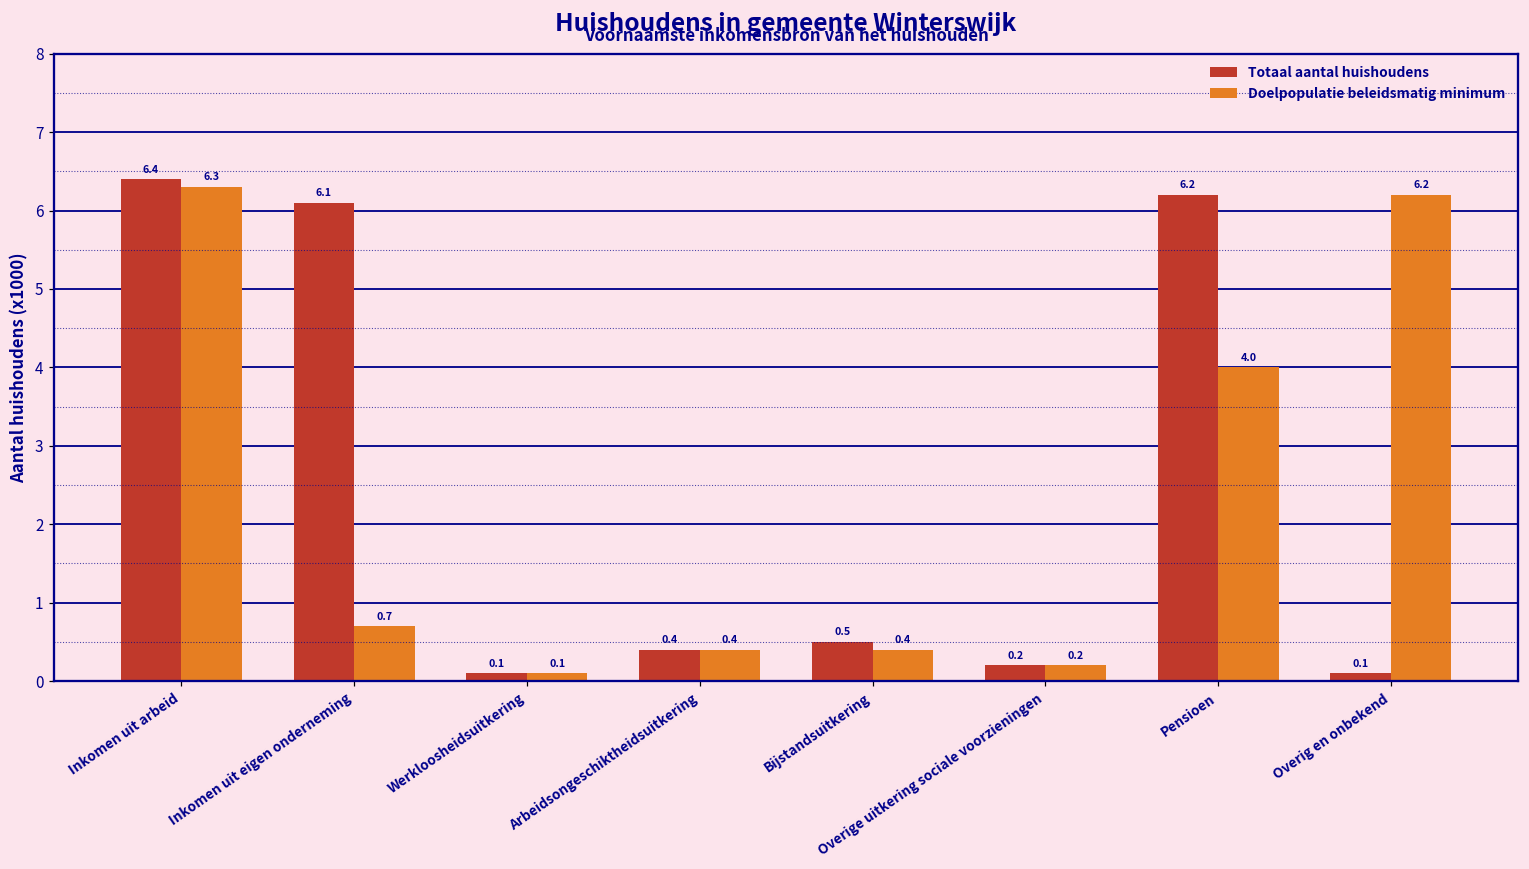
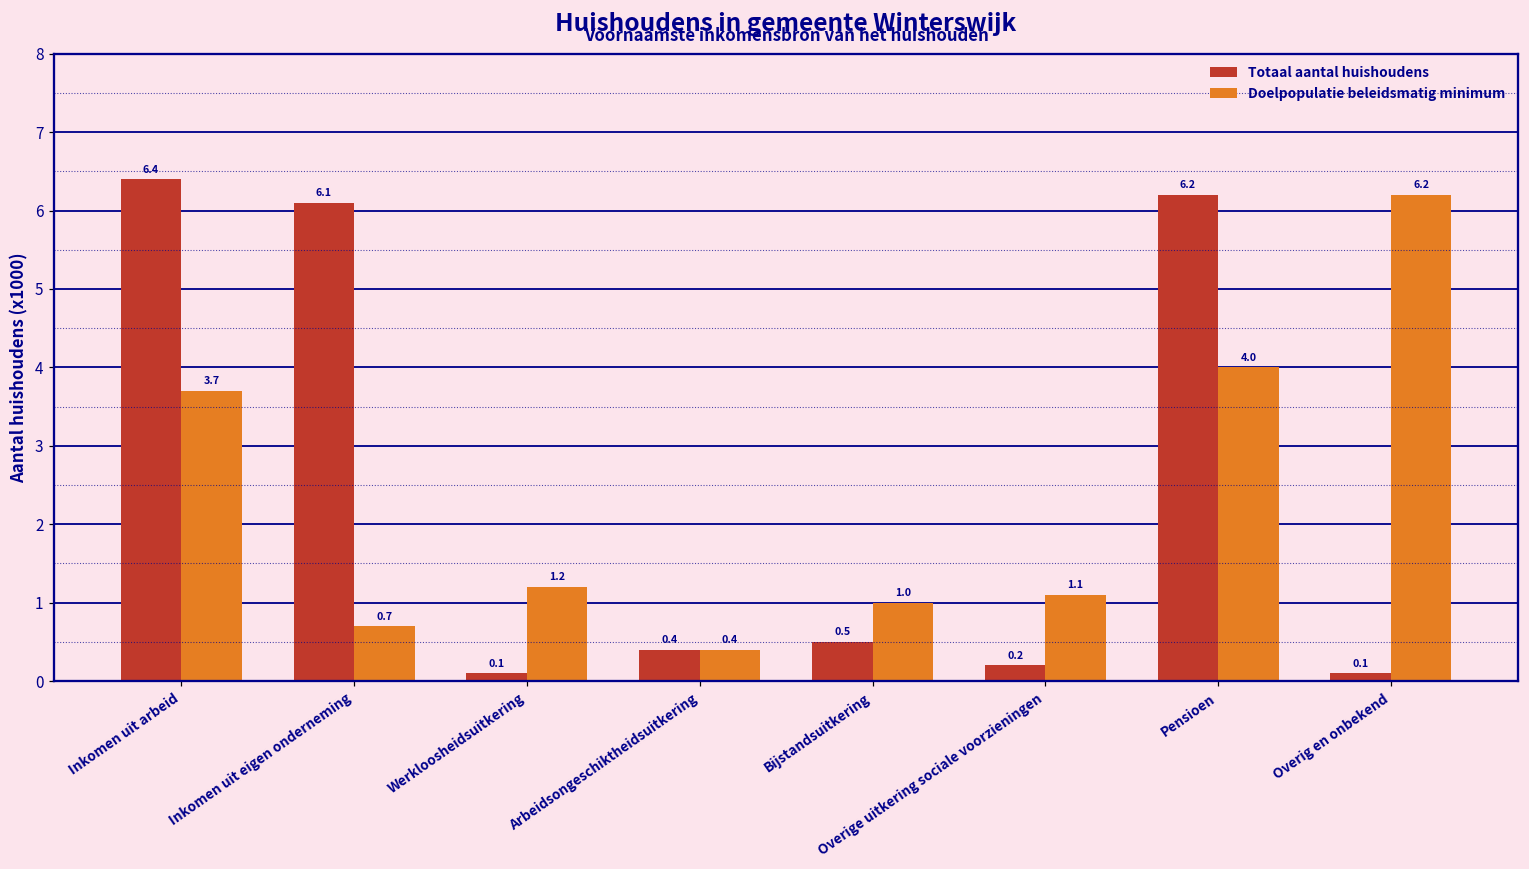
  {
    "Totaal aantal huishoudens": {
      "Inkomen uit arbeid": 6.4,
      "Inkomen uit eigen onderneming": 6.1,
      "Werkloosheidsuitkering": 0.1,
      "Arbeidsongeschiktheidsuitkering": 0.4,
      "Bijstandsuitkering": 0.5,
      "Overige uitkering sociale voorzieningen": 0.2,
      "Pensioen": 6.2,
      "Overig en onbekend": 0.1
    },
    "Doelpopulatie beleidsmatig minimum": {
-     "Inkomen uit arbeid": 6.3,
+     "Inkomen uit arbeid": 3.7,
      "Inkomen uit eigen onderneming": 0.7,
-     "Werkloosheidsuitkering": 0.1,
+     "Werkloosheidsuitkering": 1.2,
      "Arbeidsongeschiktheidsuitkering": 0.4,
-     "Bijstandsuitkering": 0.4,
-     "Overige uitkering sociale voorzieningen": 0.2,
+     "Bijstandsuitkering": 1.0,
+     "Overige uitkering sociale voorzieningen": 1.1,
      "Pensioen": 4.0,
      "Overig en onbekend": 6.2
    }
  }
